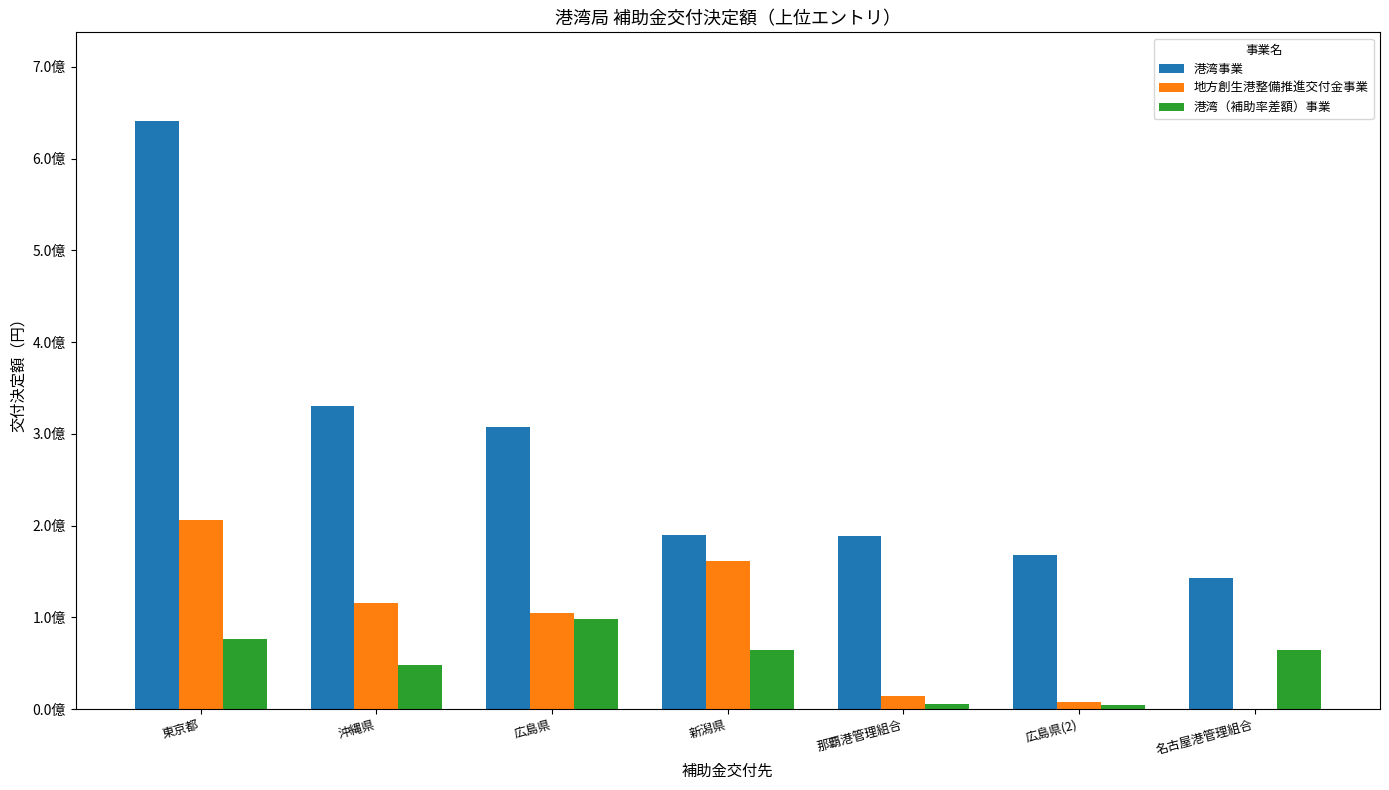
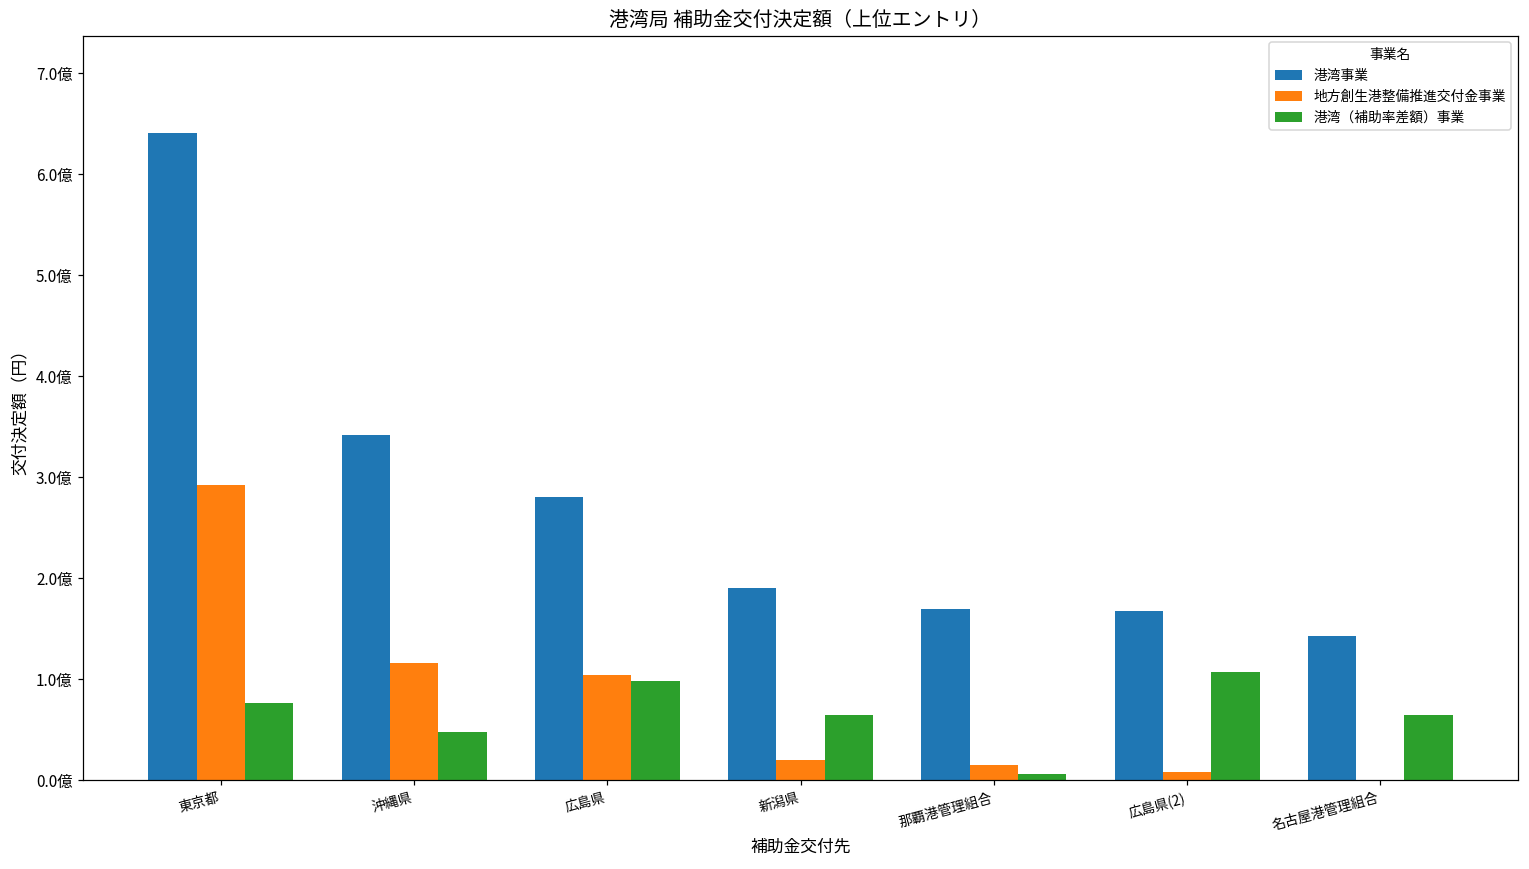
  {
    "港湾事業": {
      "東京都": "6.4億",
-     "沖縄県": "3.3億",
-     "広島県": "3.1億",
+     "沖縄県": "3.4億",
+     "広島県": "2.8億",
      "新潟県": "1.9億",
-     "那覇港管理組合": "1.9億",
+     "那覇港管理組合": "1.7億",
      "広島県(2)": "1.7億",
      "名古屋港管理組合": "1.4億"
    },
    "地方創生港整備推進交付金事業": {
-     "東京都": "2.1億",
+     "東京都": "2.9億",
      "沖縄県": "1.2億",
      "広島県": "1.0億",
-     "新潟県": "1.6億",
+     "新潟県": "0.2億",
      "那覇港管理組合": "0.2億",
      "広島県(2)": "0.1億",
      "名古屋港管理組合": "0.0億"
    },
    "港湾（補助率差額）事業": {
      "東京都": "0.8億",
      "沖縄県": "0.5億",
      "広島県": "1.0億",
      "新潟県": "0.6億",
      "那覇港管理組合": "0.1億",
-     "広島県(2)": "0.0億",
+     "広島県(2)": "1.1億",
      "名古屋港管理組合": "0.6億"
    }
  }
